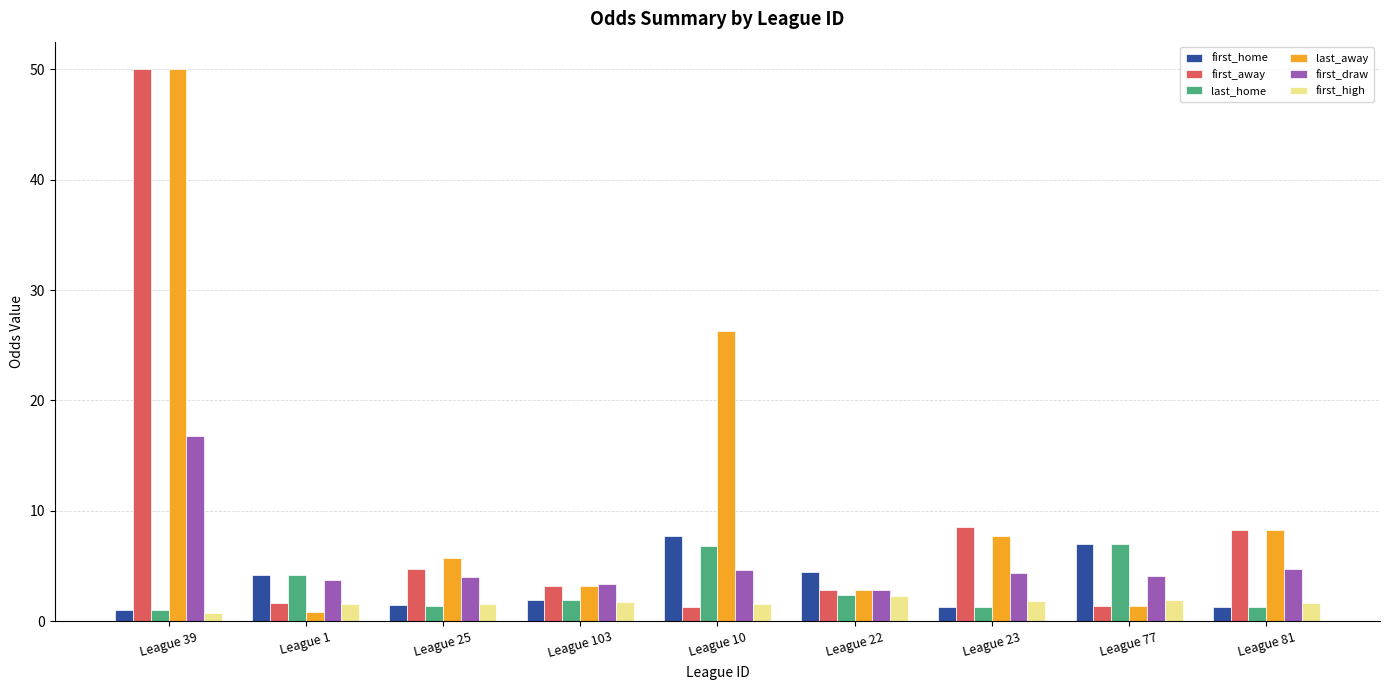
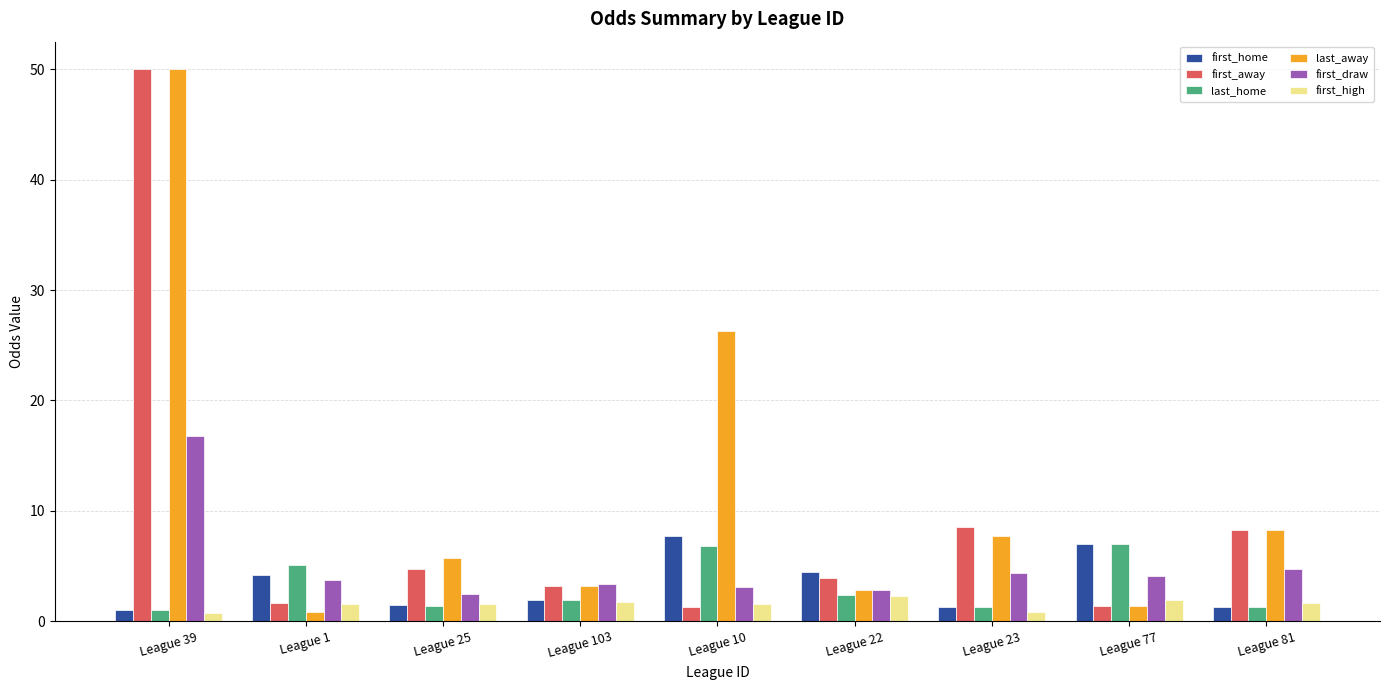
  {
    "first_home": {
      "League 39": 1.0,
      "League 1": 4.2,
      "League 25": 1.5,
      "League 103": 1.9,
      "League 10": 7.8,
      "League 22": 4.5,
      "League 23": 1.3,
      "League 77": 7.0,
      "League 81": 1.3
    },
    "first_away": {
      "League 39": 50.0,
      "League 1": 1.6,
      "League 25": 4.8,
      "League 103": 3.2,
      "League 10": 1.3,
-     "League 22": 2.8,
+     "League 22": 3.9,
      "League 23": 8.5,
      "League 77": 1.3,
      "League 81": 8.3
    },
    "last_home": {
      "League 39": 1.0,
-     "League 1": 4.2,
+     "League 1": 5.1,
      "League 25": 1.4,
      "League 103": 1.9,
      "League 10": 6.8,
      "League 22": 2.4,
      "League 23": 1.3,
      "League 77": 7.0,
      "League 81": 1.3
    },
    "last_away": {
      "League 39": 50.0,
      "League 1": 0.8,
      "League 25": 5.7,
      "League 103": 3.2,
      "League 10": 26.3,
      "League 22": 2.8,
      "League 23": 7.8,
      "League 77": 1.3,
      "League 81": 8.3
    },
    "first_draw": {
      "League 39": 16.8,
      "League 1": 3.8,
-     "League 25": 4.0,
+     "League 25": 2.5,
      "League 103": 3.4,
-     "League 10": 4.7,
+     "League 10": 3.1,
      "League 22": 2.8,
      "League 23": 4.4,
      "League 77": 4.1,
      "League 81": 4.7
    },
    "first_high": {
      "League 39": 0.7,
      "League 1": 1.6,
      "League 25": 1.5,
      "League 103": 1.8,
      "League 10": 1.6,
      "League 22": 2.3,
-     "League 23": 1.9,
+     "League 23": 0.8,
      "League 77": 1.9,
      "League 81": 1.6
    }
  }
